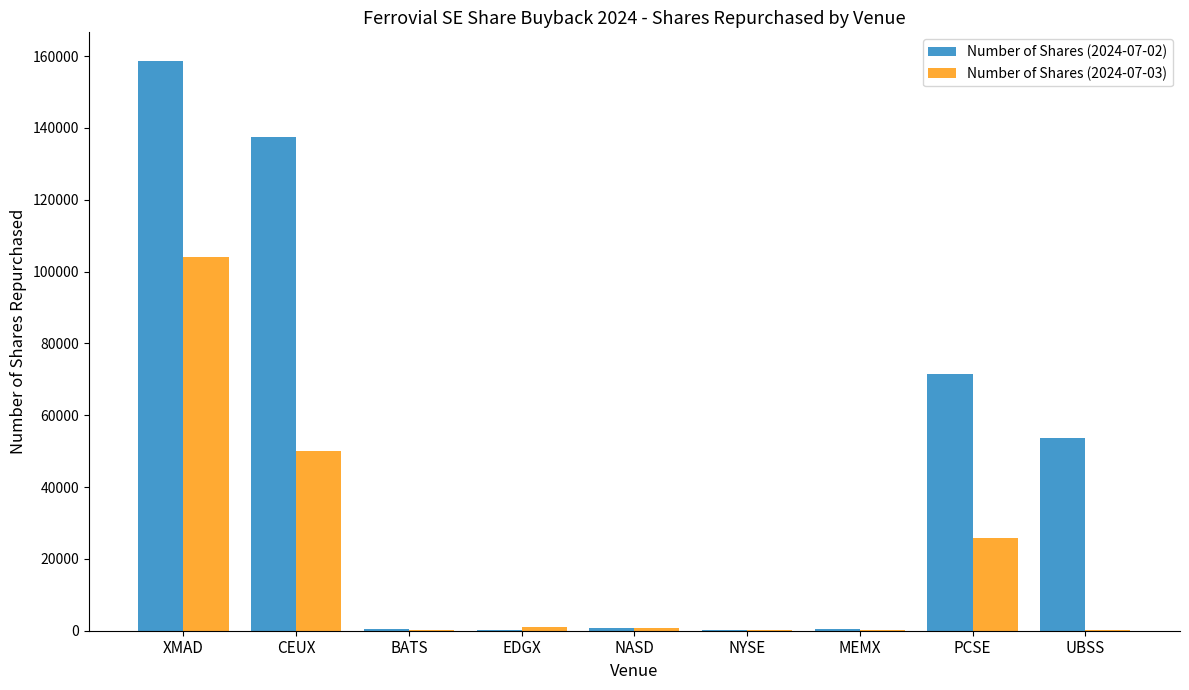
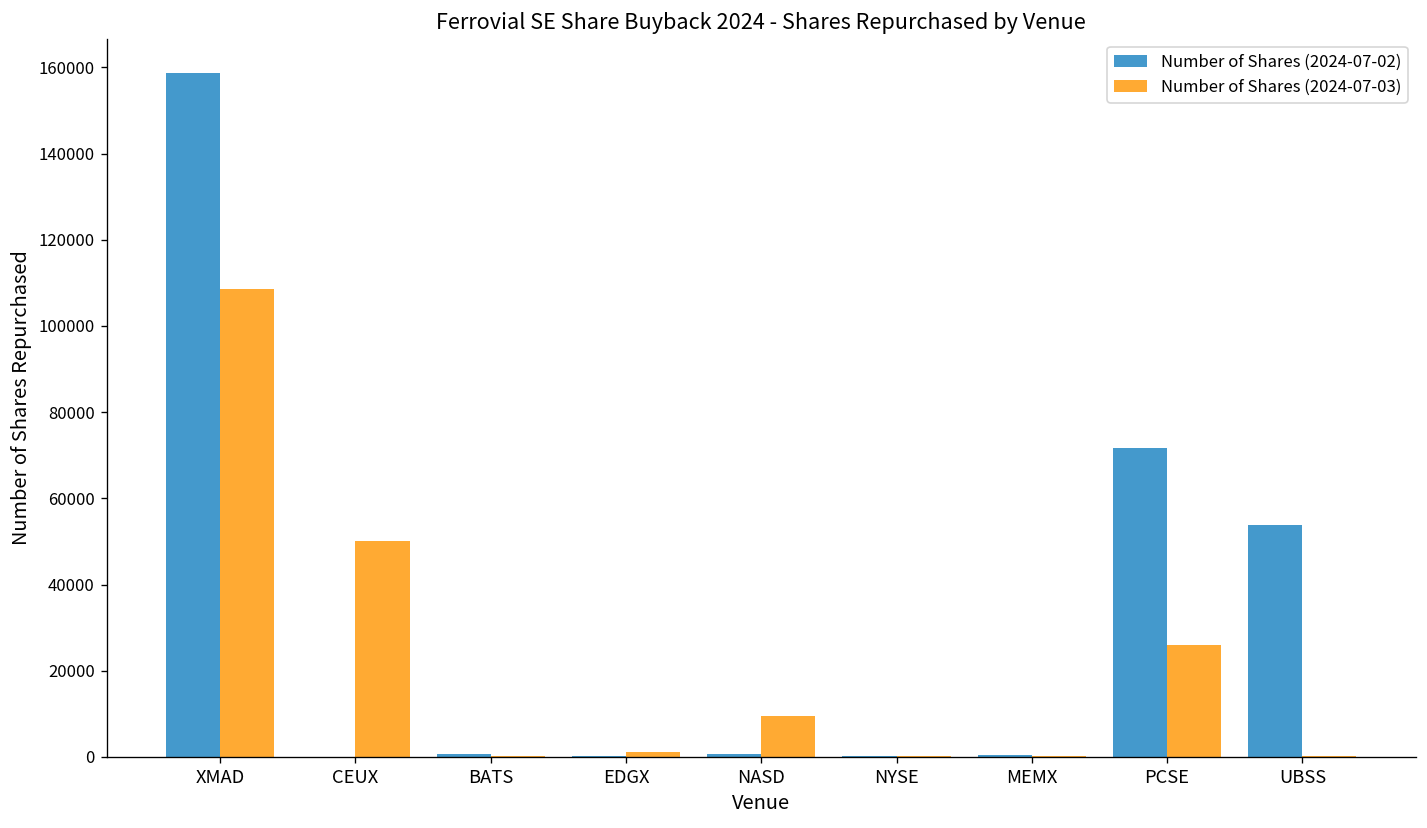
  {
    "Number of Shares (2024-07-02)": {
      "XMAD": 159000,
-     "CEUX": 137000,
+     "CEUX": 0,
      "NASD": 1000,
      "PCSE": 72000,
      "UBSS": 54000
    },
    "Number of Shares (2024-07-03)": {
-     "XMAD": 104000,
+     "XMAD": 109000,
      "CEUX": 50000,
      "EDGX": 1000,
-     "NASD": 1000,
+     "NASD": 9000,
      "PCSE": 26000
    }
  }
